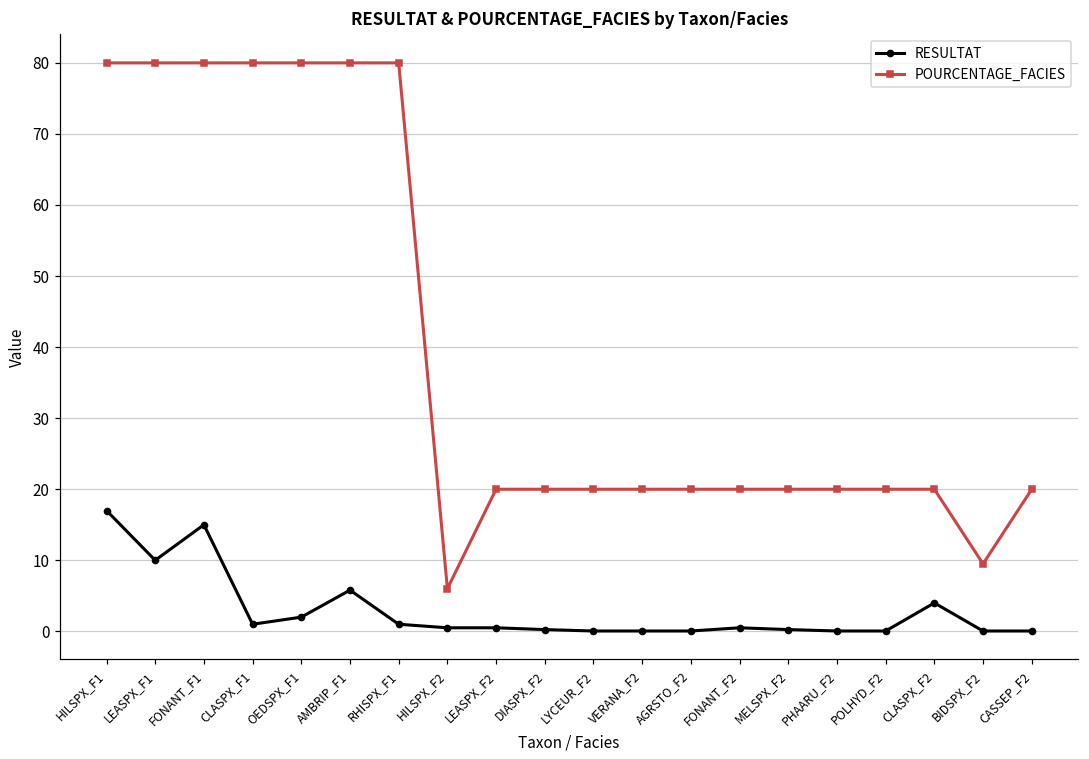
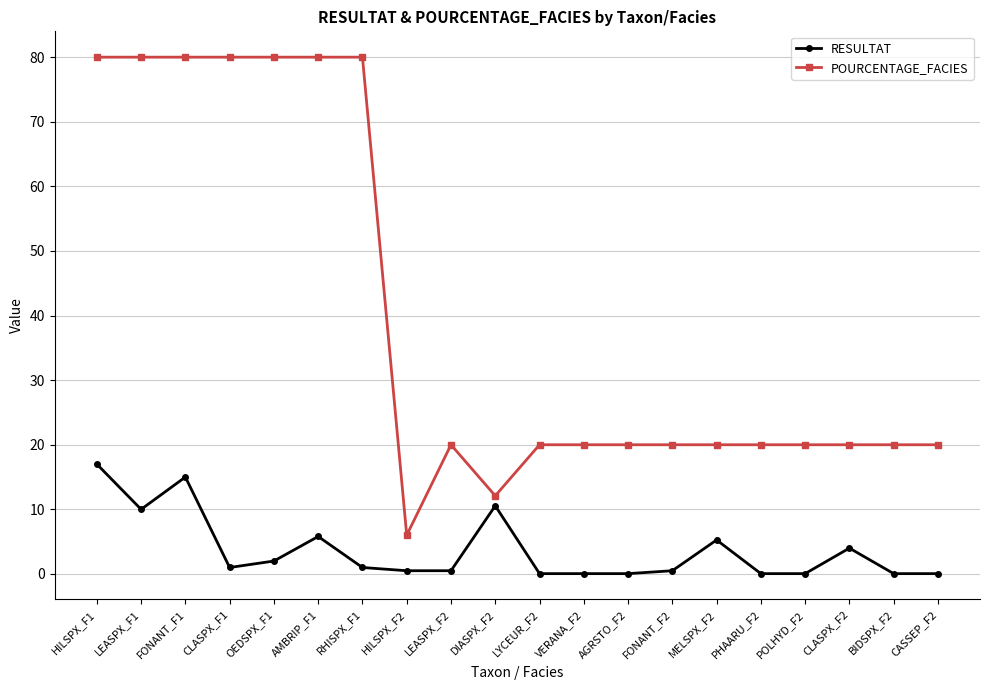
  {
    "RESULTAT": {
      "HILSPX_F1": 17,
      "LEASPX_F1": 10,
      "FONANT_F1": 15,
      "CLASPX_F1": 1,
      "OEDSPX_F1": 2,
      "AMBRIP_F1": 6,
      "RHISPX_F1": 1,
      "HILSPX_F2": 1,
      "LEASPX_F2": 1,
-     "DIASPX_F2": 0,
+     "DIASPX_F2": 11,
      "LYCEUR_F2": 0,
      "VERANA_F2": 0,
      "AGRSTO_F2": 0,
      "FONANT_F2": 1,
-     "MELSPX_F2": 0,
+     "MELSPX_F2": 5,
      "PHAARU_F2": 0,
      "POLHYD_F2": 0,
      "CLASPX_F2": 4,
      "BIDSPX_F2": 0,
      "CASSEP_F2": 0
    },
    "POURCENTAGE_FACIES": {
      "HILSPX_F1": 80,
      "LEASPX_F1": 80,
      "FONANT_F1": 80,
      "CLASPX_F1": 80,
      "OEDSPX_F1": 80,
      "AMBRIP_F1": 80,
      "RHISPX_F1": 80,
      "HILSPX_F2": 6,
      "LEASPX_F2": 20,
-     "DIASPX_F2": 20,
+     "DIASPX_F2": 12,
      "LYCEUR_F2": 20,
      "VERANA_F2": 20,
      "AGRSTO_F2": 20,
      "FONANT_F2": 20,
      "MELSPX_F2": 20,
      "PHAARU_F2": 20,
      "POLHYD_F2": 20,
      "CLASPX_F2": 20,
-     "BIDSPX_F2": 10,
+     "BIDSPX_F2": 20,
      "CASSEP_F2": 20
    }
  }
